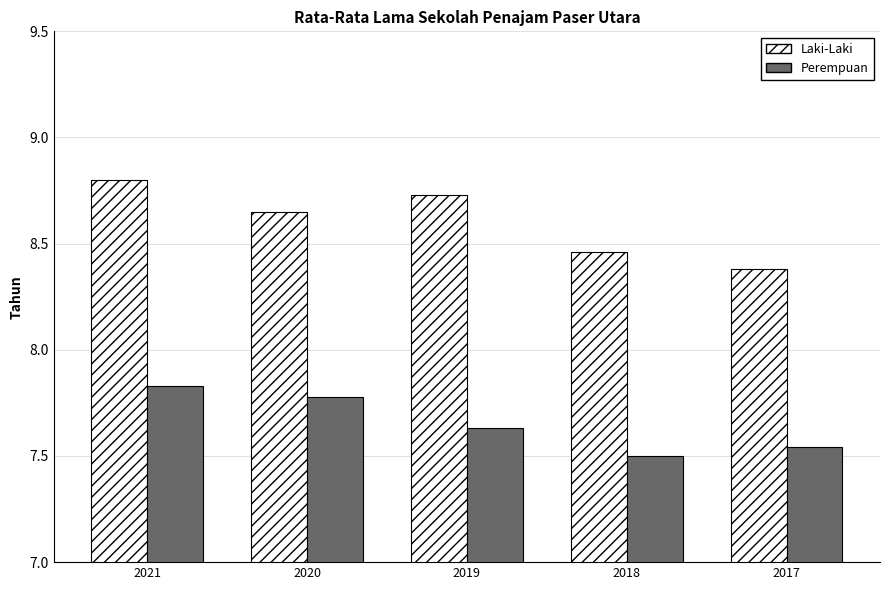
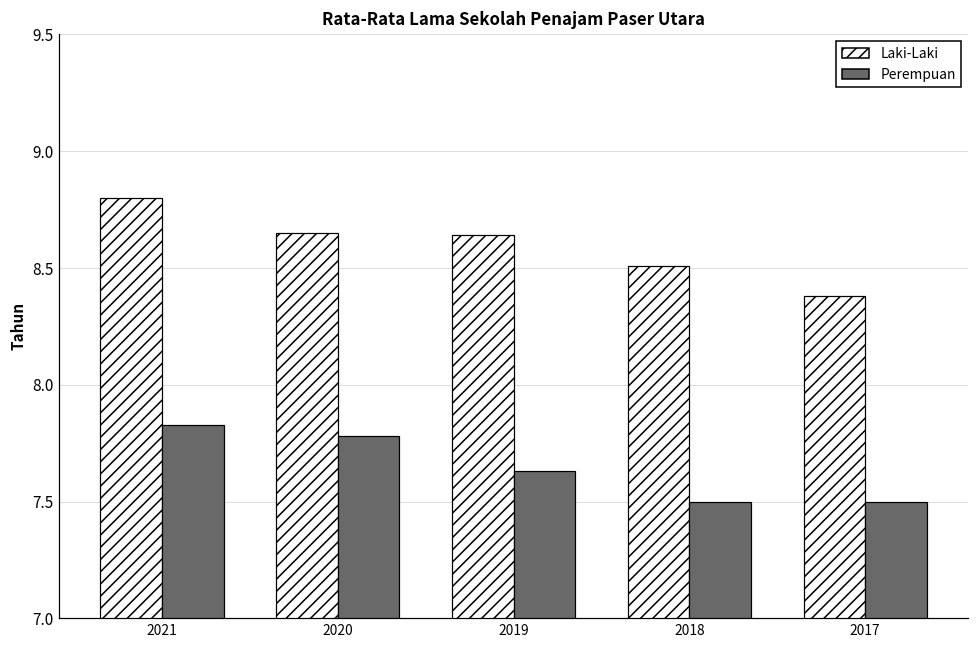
  {
    "Laki-Laki": {
      "2021": 8.80,
      "2020": 8.65,
-     "2019": 8.73,
-     "2018": 8.46,
+     "2019": 8.64,
+     "2018": 8.51,
      "2017": 8.38
    },
    "Perempuan": {
      "2021": 7.83,
      "2020": 7.78,
      "2019": 7.63,
      "2018": 7.50,
-     "2017": 7.54
+     "2017": 7.50
    }
  }
